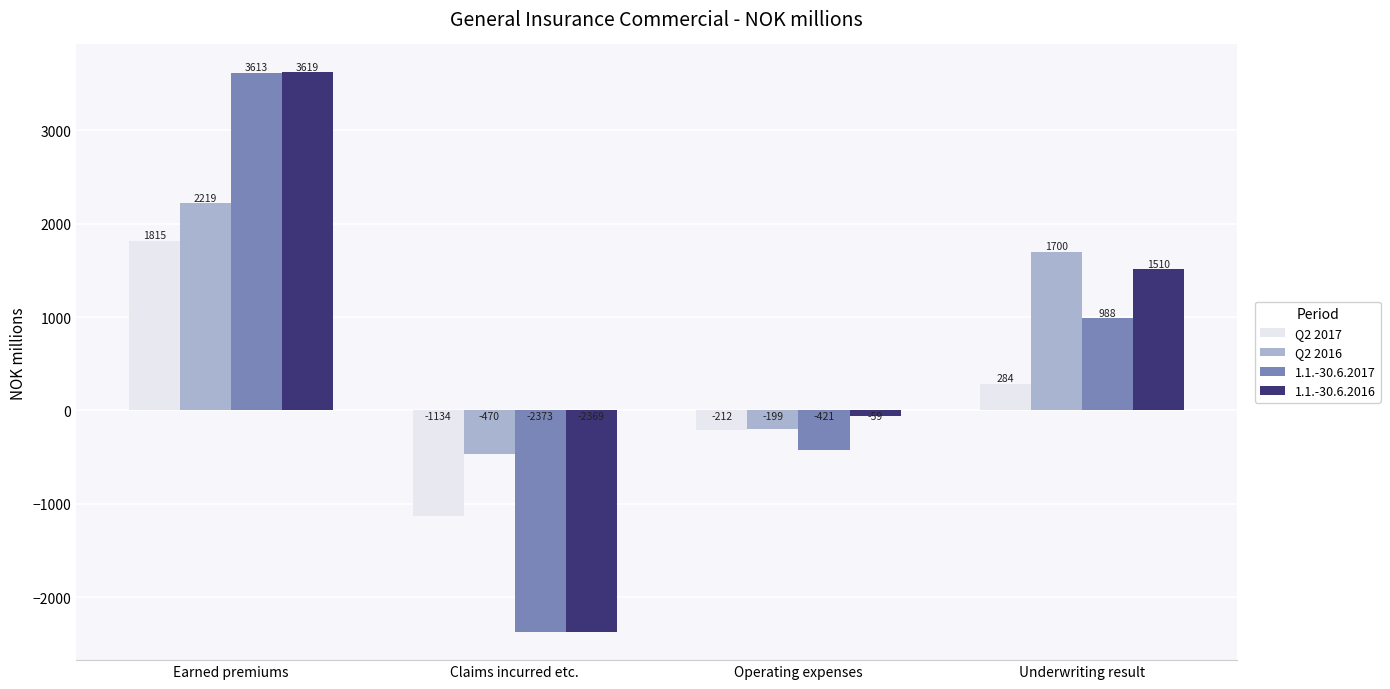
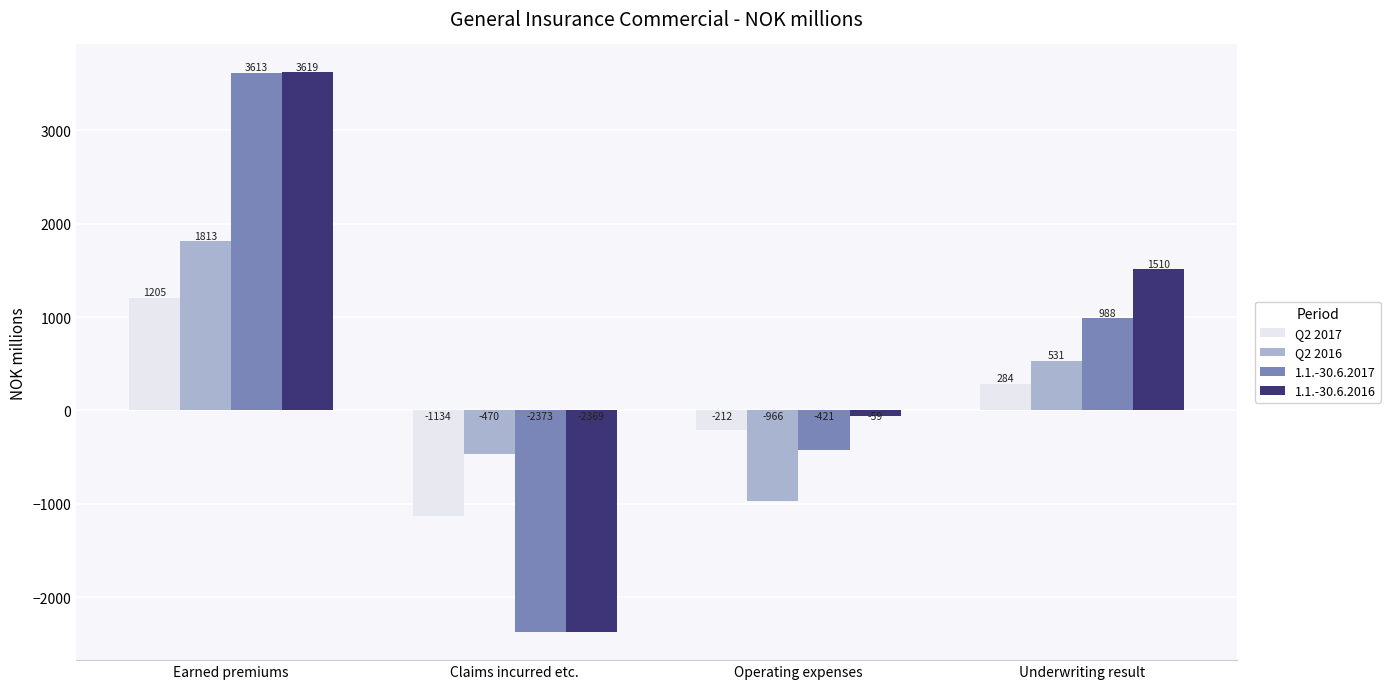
  {
    "Q2 2017": {
-     "Earned premiums": 1815,
+     "Earned premiums": 1205,
      "Claims incurred etc.": -1134,
      "Operating expenses": -212,
      "Underwriting result": 284
    },
    "Q2 2016": {
-     "Earned premiums": 2219,
+     "Earned premiums": 1813,
      "Claims incurred etc.": -470,
-     "Operating expenses": -199,
-     "Underwriting result": 1700
+     "Operating expenses": -966,
+     "Underwriting result": 531
    },
    "1.1.-30.6.2017": {
      "Earned premiums": 3613,
      "Claims incurred etc.": -2373,
      "Operating expenses": -421,
      "Underwriting result": 988
    },
    "1.1.-30.6.2016": {
      "Earned premiums": 3619,
      "Claims incurred etc.": -2369,
      "Operating expenses": -59,
      "Underwriting result": 1510
    }
  }
